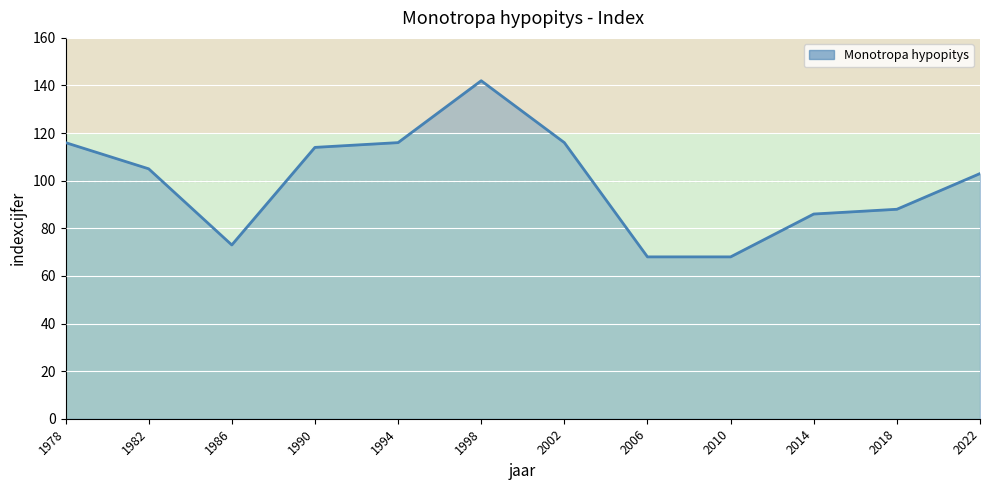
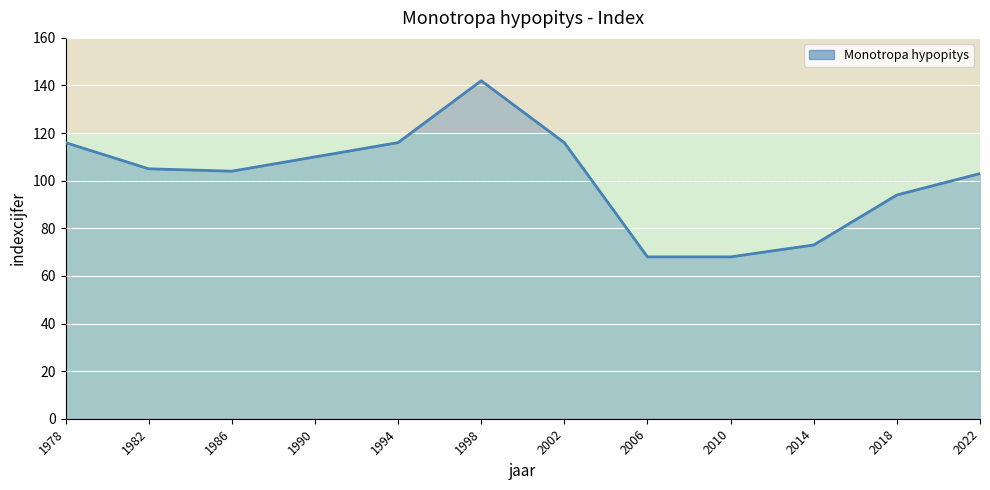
  {
    "1978": 116,
    "1982": 105,
-   "1986": 73,
-   "1990": 114,
+   "1986": 104,
+   "1990": 110,
    "1994": 116,
    "1998": 142,
    "2002": 116,
    "2006": 68,
    "2010": 68,
-   "2014": 86,
-   "2018": 88,
+   "2014": 73,
+   "2018": 94,
    "2022": 103
  }
